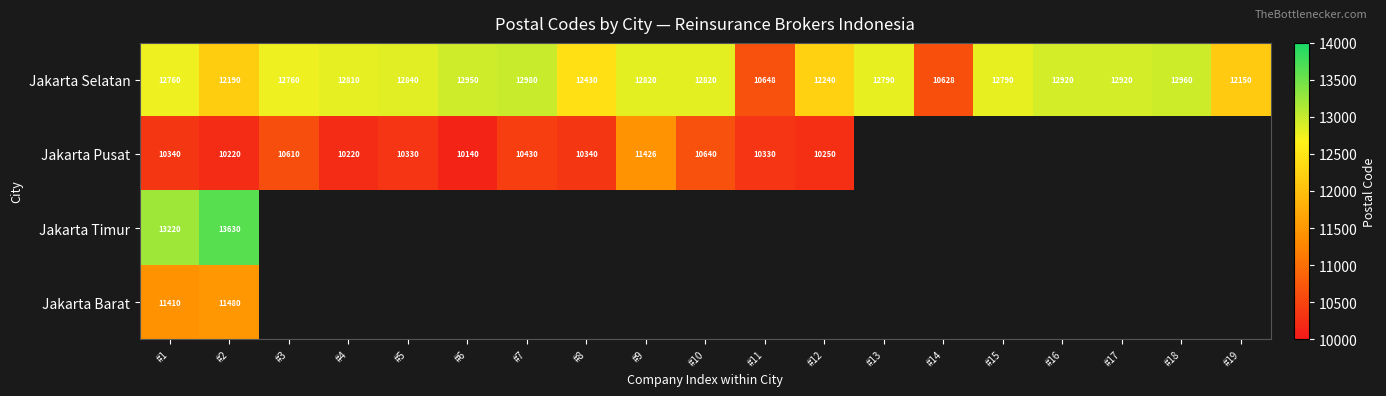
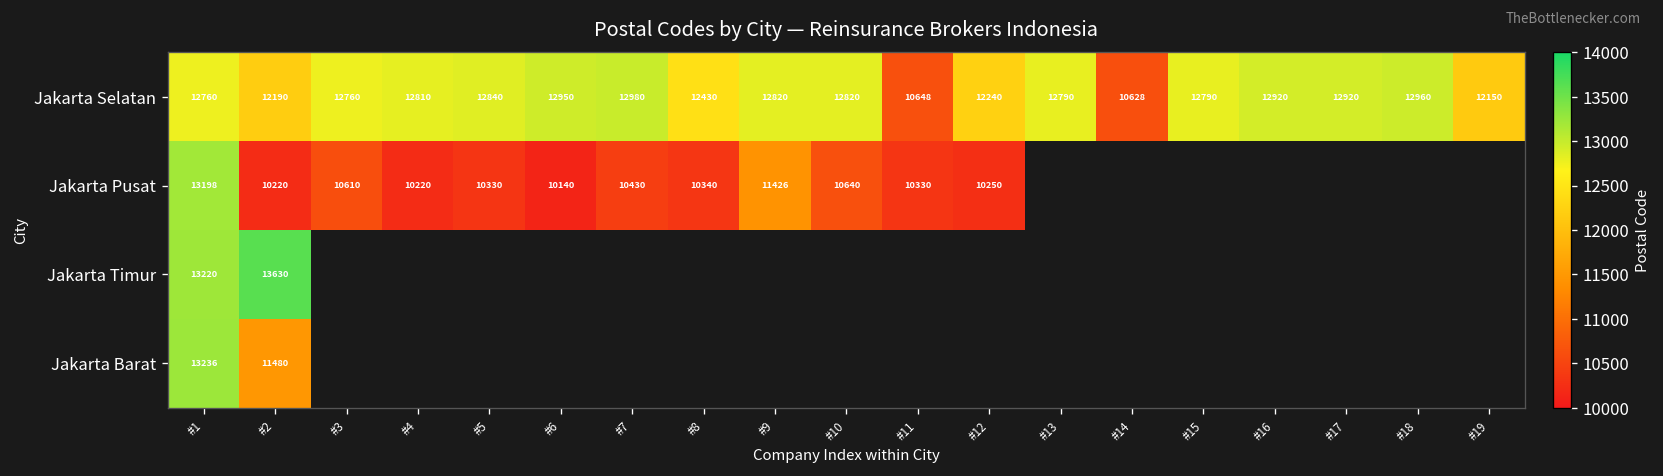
  {
    "Jakarta Selatan": {
      "#1": 12760,
      "#2": 12190,
      "#3": 12760,
      "#4": 12810,
      "#5": 12840,
      "#6": 12950,
      "#7": 12980,
      "#8": 12430,
      "#9": 12820,
      "#10": 12820,
      "#11": 10648,
      "#12": 12240,
      "#13": 12790,
      "#14": 10628,
      "#15": 12790,
      "#16": 12920,
      "#17": 12920,
      "#18": 12960,
      "#19": 12150
    },
    "Jakarta Pusat": {
-     "#1": 10340,
+     "#1": 13198,
      "#2": 10220,
      "#3": 10610,
      "#4": 10220,
      "#5": 10330,
      "#6": 10140,
      "#7": 10430,
      "#8": 10340,
      "#9": 11426,
      "#10": 10640,
      "#11": 10330,
      "#12": 10250
    },
    "Jakarta Timur": {
      "#1": 13220,
      "#2": 13630
    },
    "Jakarta Barat": {
-     "#1": 11410,
+     "#1": 13236,
      "#2": 11480
    }
  }
